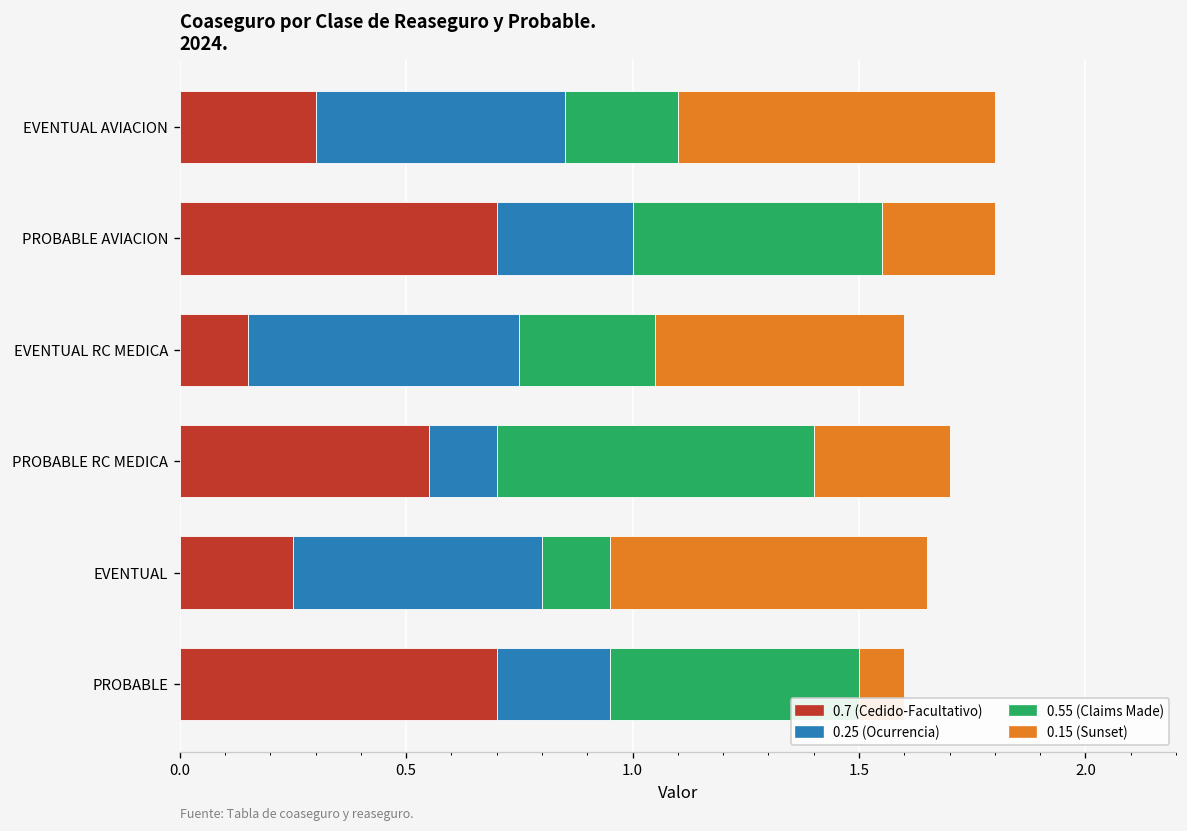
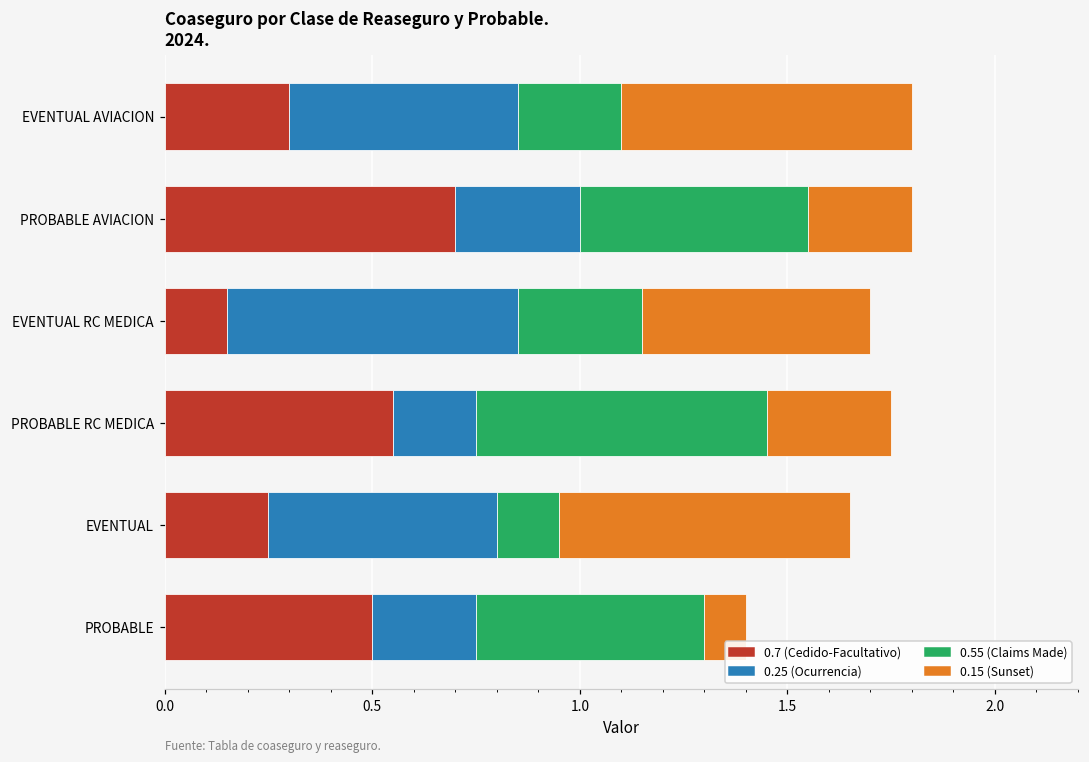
  {
    "0.7 (Cedido-Facultativo)": {
      "EVENTUAL AVIACION": 0.3,
      "PROBABLE AVIACION": 0.7,
      "EVENTUAL RC MEDICA": 0.15,
      "PROBABLE RC MEDICA": 0.55,
      "EVENTUAL": 0.25,
-     "PROBABLE": 0.7
+     "PROBABLE": 0.5
    },
    "0.25 (Ocurrencia)": {
      "EVENTUAL AVIACION": 0.55,
      "PROBABLE AVIACION": 0.30,
-     "EVENTUAL RC MEDICA": 0.6,
-     "PROBABLE RC MEDICA": 0.15,
+     "EVENTUAL RC MEDICA": 0.7,
+     "PROBABLE RC MEDICA": 0.20,
      "EVENTUAL": 0.55,
      "PROBABLE": 0.25
    },
    "0.55 (Claims Made)": {
      "EVENTUAL AVIACION": 0.25,
      "PROBABLE AVIACION": 0.55,
      "EVENTUAL RC MEDICA": 0.30,
      "PROBABLE RC MEDICA": 0.70,
      "EVENTUAL": 0.15,
      "PROBABLE": 0.55
    },
    "0.15 (Sunset)": {
      "EVENTUAL AVIACION": 0.70,
      "PROBABLE AVIACION": 0.25,
      "EVENTUAL RC MEDICA": 0.55,
      "PROBABLE RC MEDICA": 0.30,
      "EVENTUAL": 0.70,
      "PROBABLE": 0.10
    }
  }
